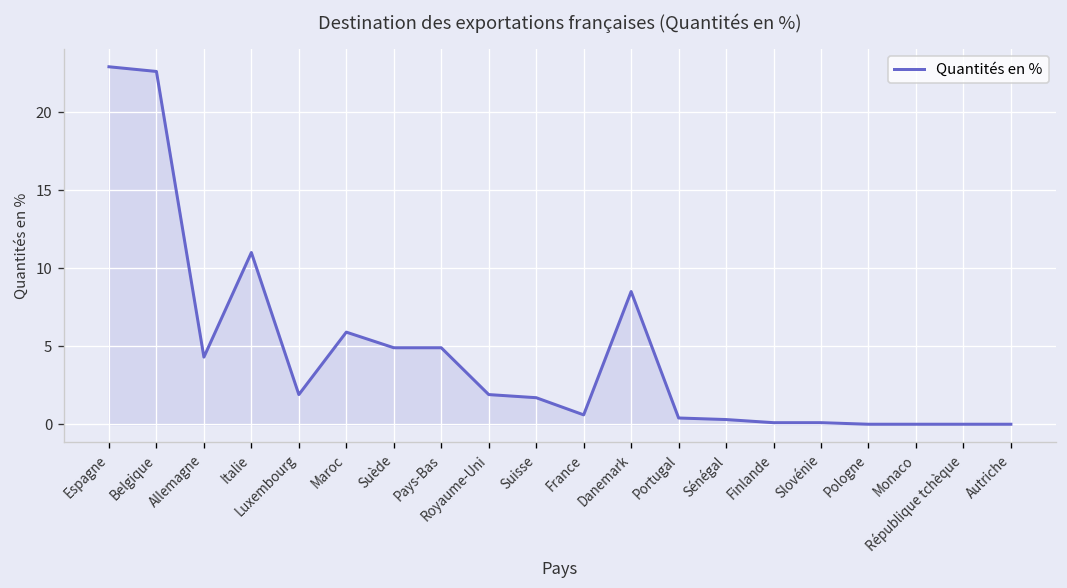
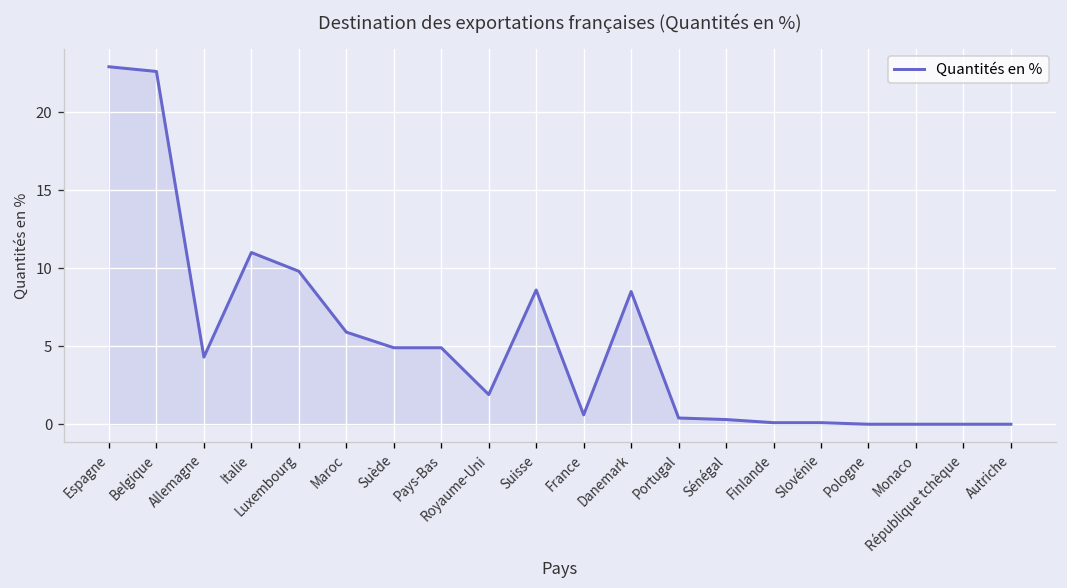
  {
    "Espagne": 22.9,
    "Belgique": 22.6,
    "Allemagne": 4.3,
    "Italie": 11.0,
-   "Luxembourg": 1.9,
+   "Luxembourg": 9.8,
    "Maroc": 5.9,
    "Suède": 4.9,
    "Pays-Bas": 4.9,
    "Royaume-Uni": 1.9,
-   "Suisse": 1.7,
+   "Suisse": 8.6,
    "France": 0.6,
    "Danemark": 8.5,
    "Portugal": 0.4,
    "Sénégal": 0.3,
    "Finlande": 0.1,
    "Slovénie": 0.1,
    "Pologne": 0.0,
    "Monaco": 0.0,
    "République tchèque": 0.0,
    "Autriche": 0.0
  }
